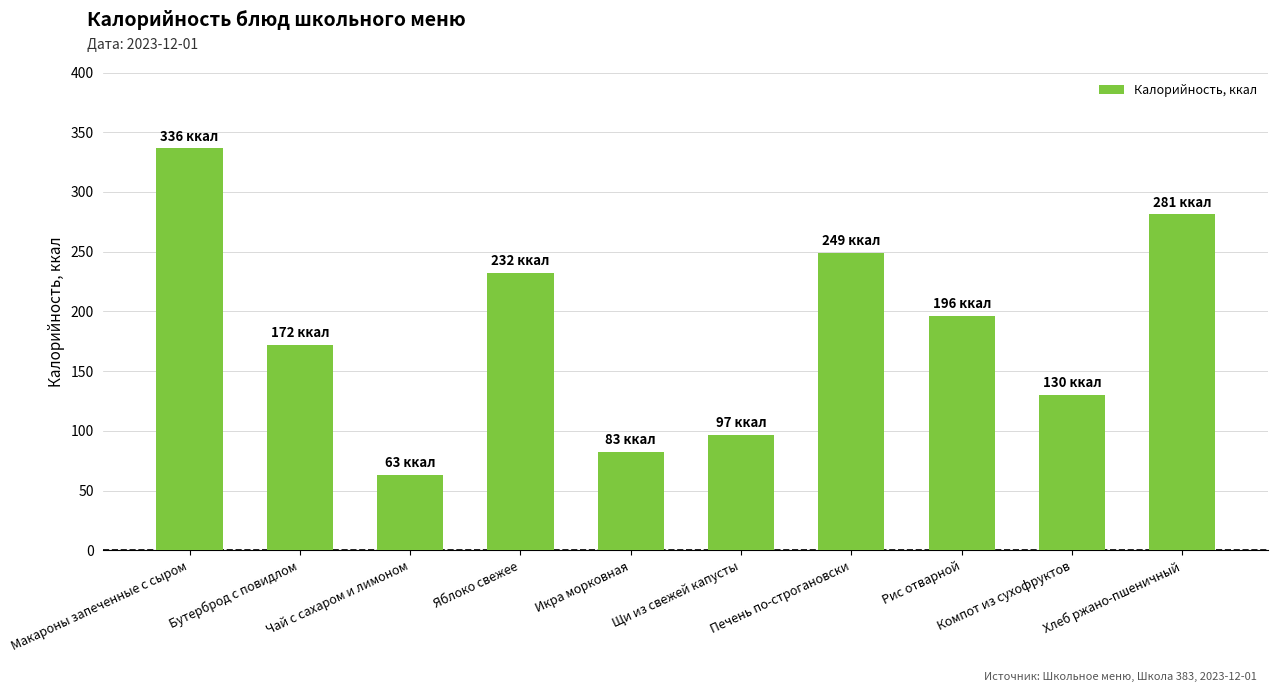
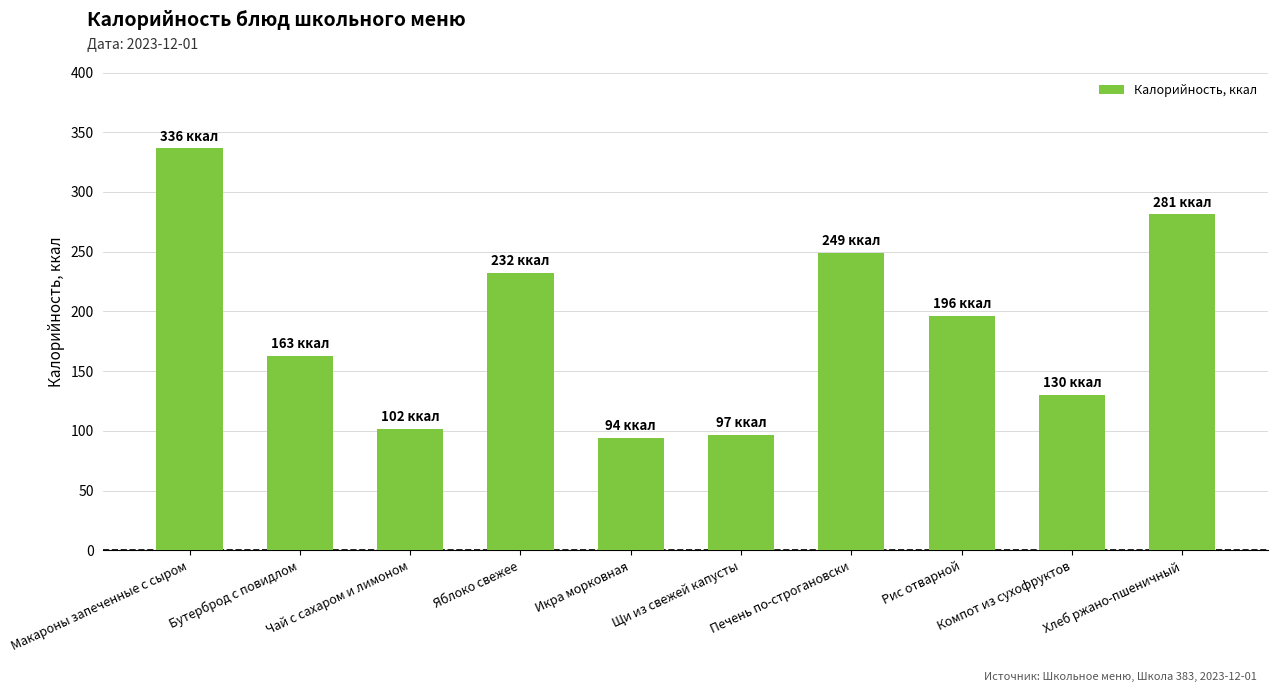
  {
    "Макароны запеченные с сыром": 336,
-   "Бутерброд с повидлом": 172,
-   "Чай с сахаром и лимоном": 63,
+   "Бутерброд с повидлом": 163,
+   "Чай с сахаром и лимоном": 102,
    "Яблоко свежее": 232,
-   "Икра морковная": 83,
+   "Икра морковная": 94,
    "Щи из свежей капусты": 97,
    "Печень по-строгановски": 249,
    "Рис отварной": 196,
    "Компот из сухофруктов": 130,
    "Хлеб ржано-пшеничный": 281
  }
